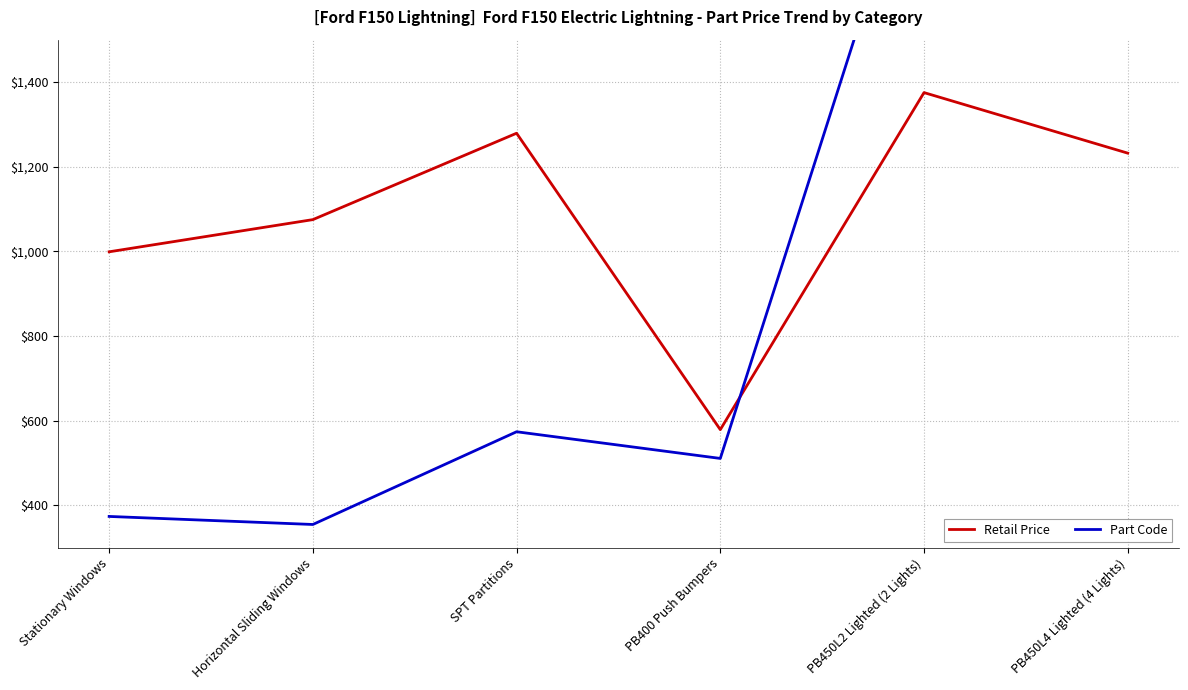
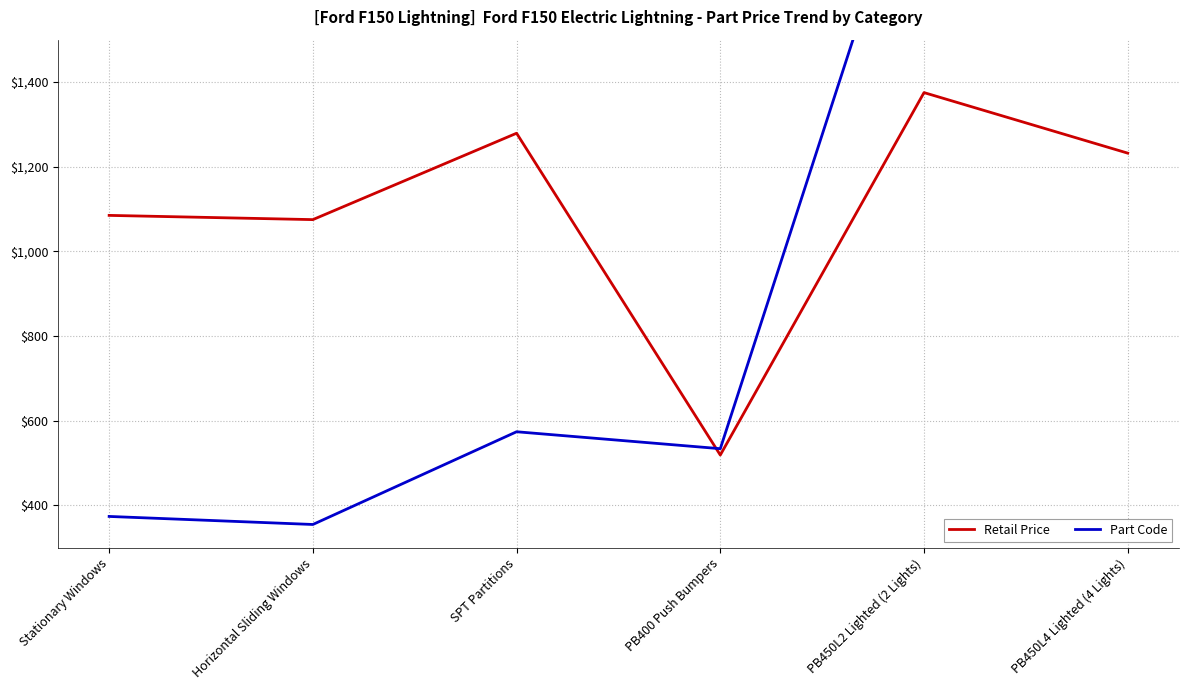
  {
    "Retail Price": {
-     "Stationary Windows": "$1,000",
+     "Stationary Windows": "$1,090",
      "Horizontal Sliding Windows": "$1,080",
      "SPT Partitions": "$1,280",
-     "PB400 Push Bumpers": "$580",
+     "PB400 Push Bumpers": "$520",
      "PB450L2 Lighted (2 Lights)": "$1,380",
      "PB450L4 Lighted (4 Lights)": "$1,230"
    },
    "Part Code": {
      "Stationary Windows": "$370",
      "Horizontal Sliding Windows": "$360",
      "SPT Partitions": "$570",
-     "PB400 Push Bumpers": "$510"
+     "PB400 Push Bumpers": "$530"
    }
  }
